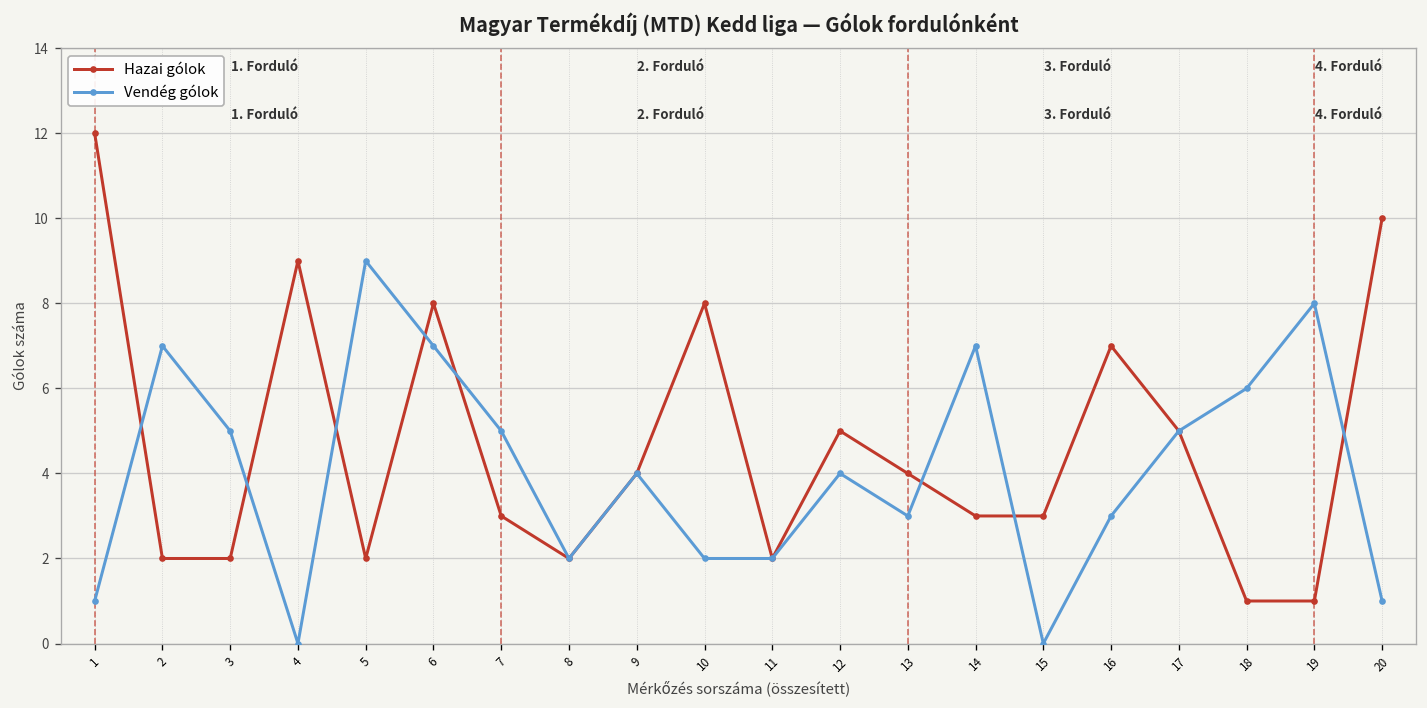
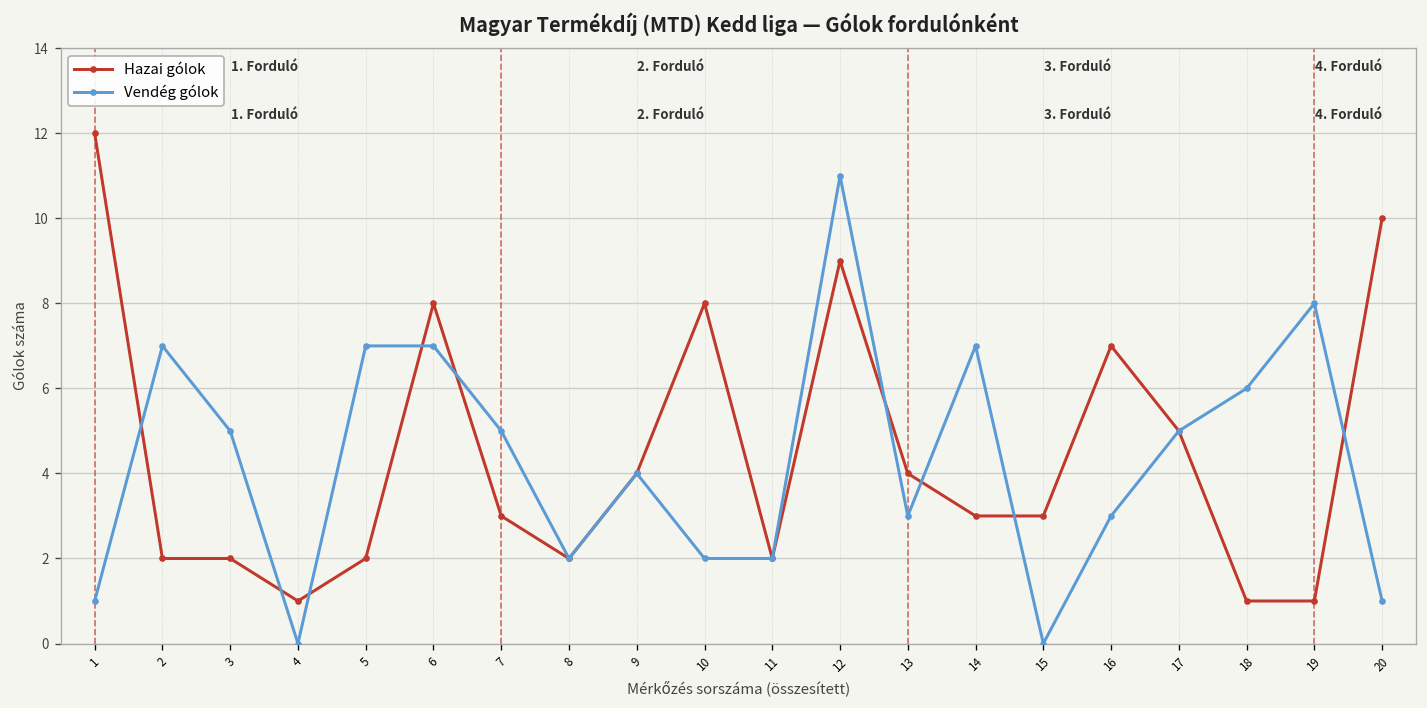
  {
    "Hazai gólok": {
      "1": 12,
      "2": 2,
      "3": 2,
-     "4": 9,
+     "4": 1,
      "5": 2,
      "6": 8,
      "7": 3,
      "10": 8,
-     "12": 5,
+     "12": 9,
      "13": 4,
      "14": 3,
      "15": 3,
      "16": 7,
      "18": 1,
      "19": 1,
      "20": 10
    },
    "Vendég gólok": {
      "1": 1,
      "2": 7,
      "3": 5,
      "4": 0,
-     "5": 9,
+     "5": 7,
      "6": 7,
      "7": 5,
      "10": 2,
-     "12": 4,
+     "12": 11,
      "13": 3,
      "14": 7,
      "15": 0,
      "16": 3,
      "18": 6,
      "19": 8,
      "20": 1
    }
  }
